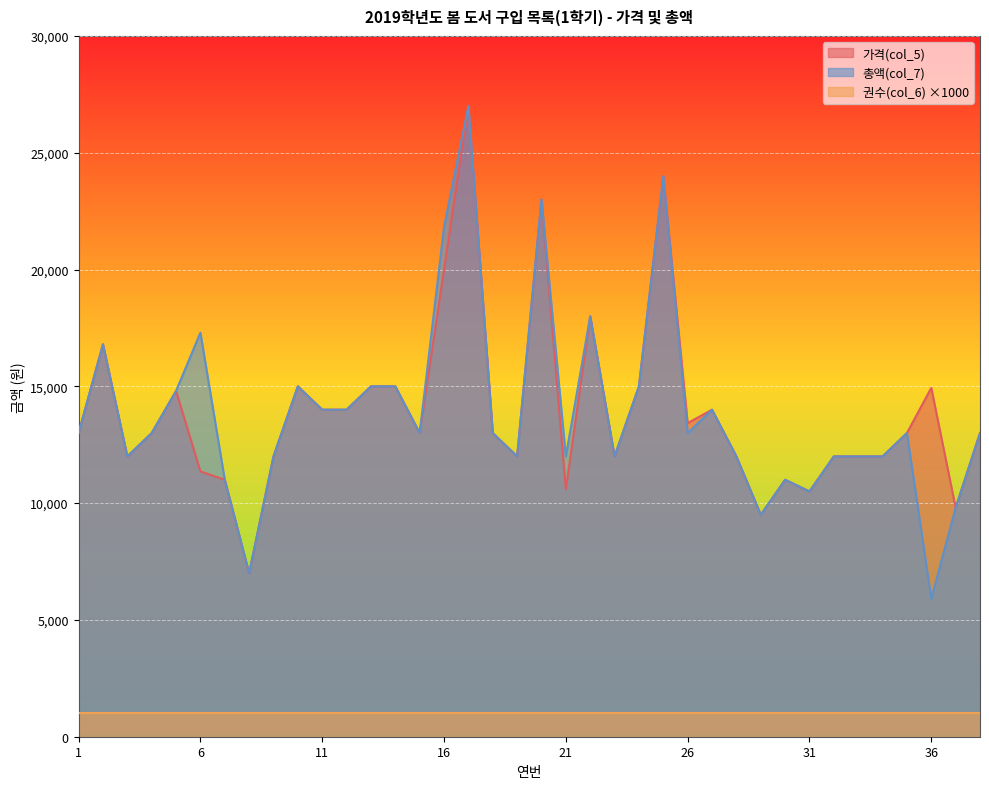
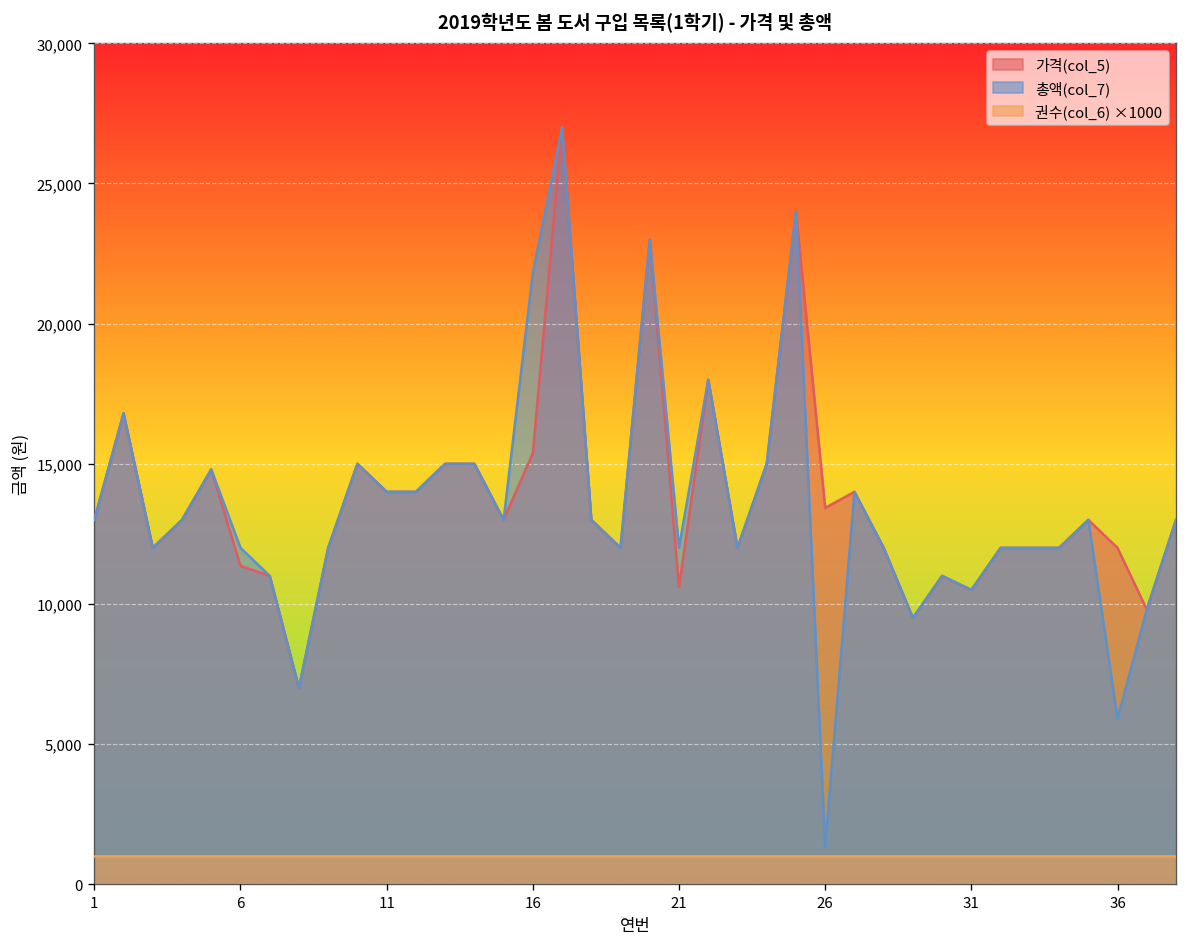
  {
    "가격(col_5)": {
      "6": "11,400",
-     "16": "20,000",
+     "16": "15,400",
      "21": "10,600",
      "26": "13,400",
-     "36": "14,900"
+     "36": "12,000"
    },
    "총액(col_7)": {
-     "6": "17,300",
+     "6": "12,000",
      "16": "21,800",
      "21": "12,000",
-     "26": "13,000",
+     "26": "1,300",
      "36": "5,900"
    },
    "권수(col_6) ×1000": {
      "1": "1,000",
      "6": "1,000",
      "11": "1,000",
      "16": "1,000",
      "21": "1,000",
      "26": "1,000",
      "31": "1,000",
      "36": "1,000"
    }
  }
